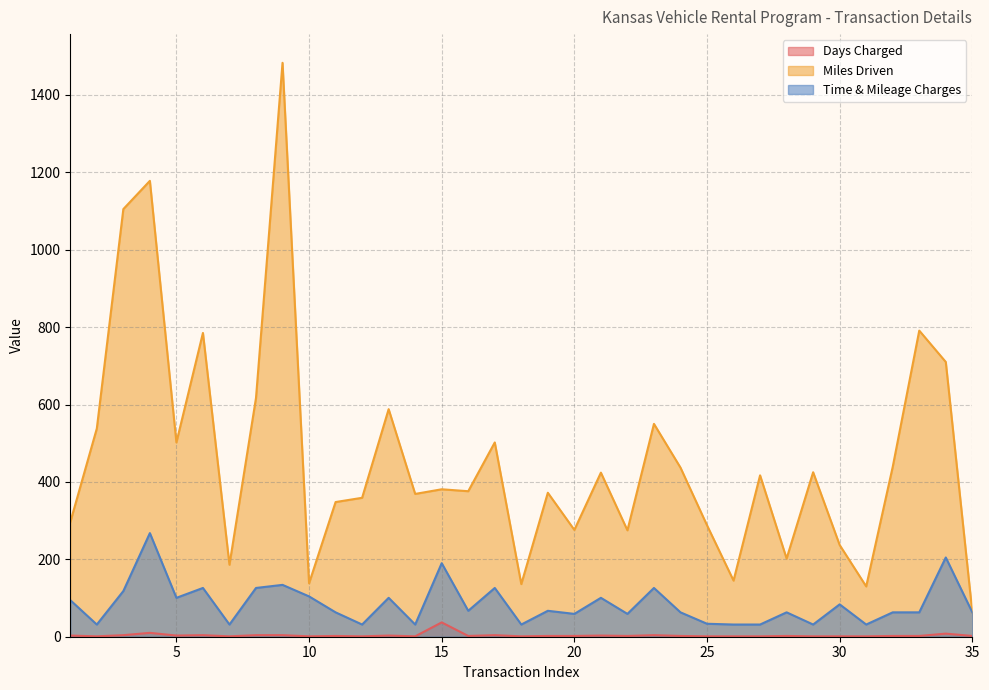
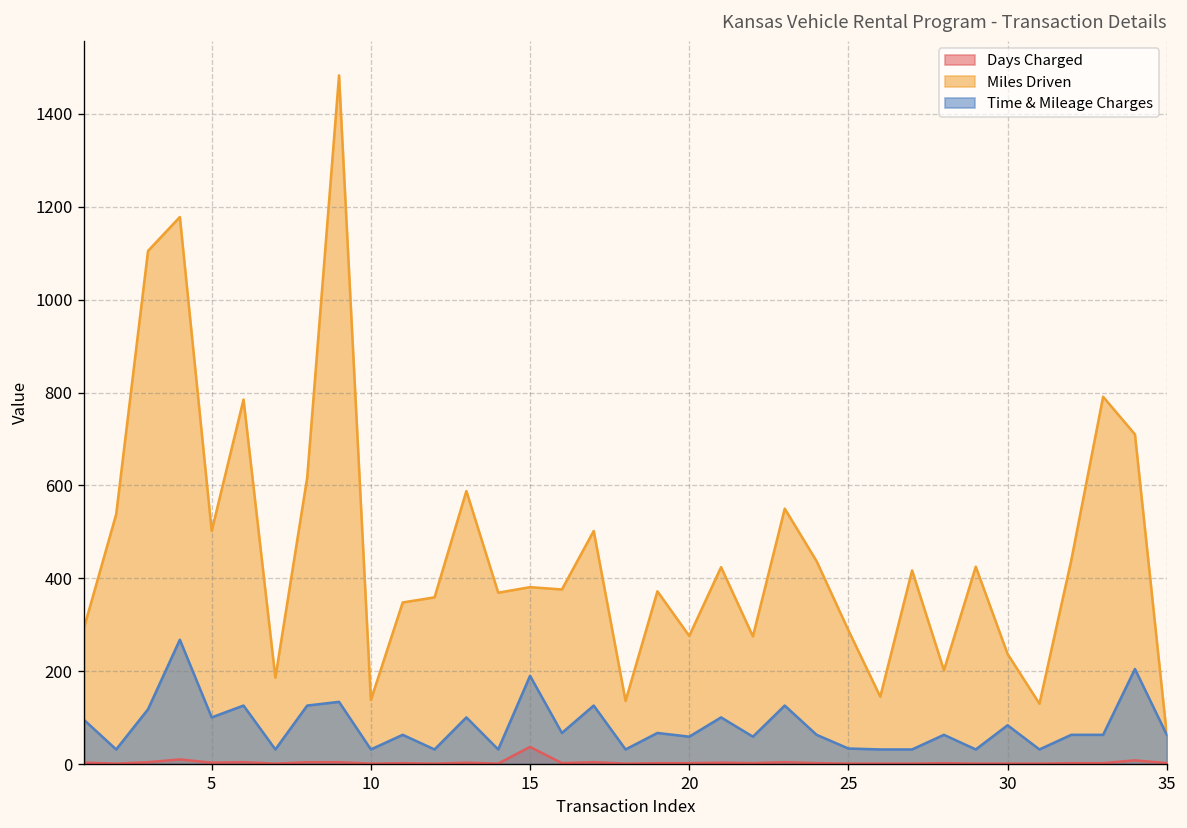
  {
    "Days Charged": {
      "5": 0,
      "10": 0,
      "15": 40,
      "20": 0,
      "25": 0,
      "30": 0,
      "35": 0
    },
    "Miles Driven": {
      "5": 500,
      "10": 140,
      "15": 380,
      "20": 280,
      "25": 290,
      "30": 240
    },
    "Time & Mileage Charges": {
      "5": 100,
-     "10": 100,
+     "10": 30,
      "15": 190,
      "20": 60,
      "25": 30,
      "30": 80
    }
  }
